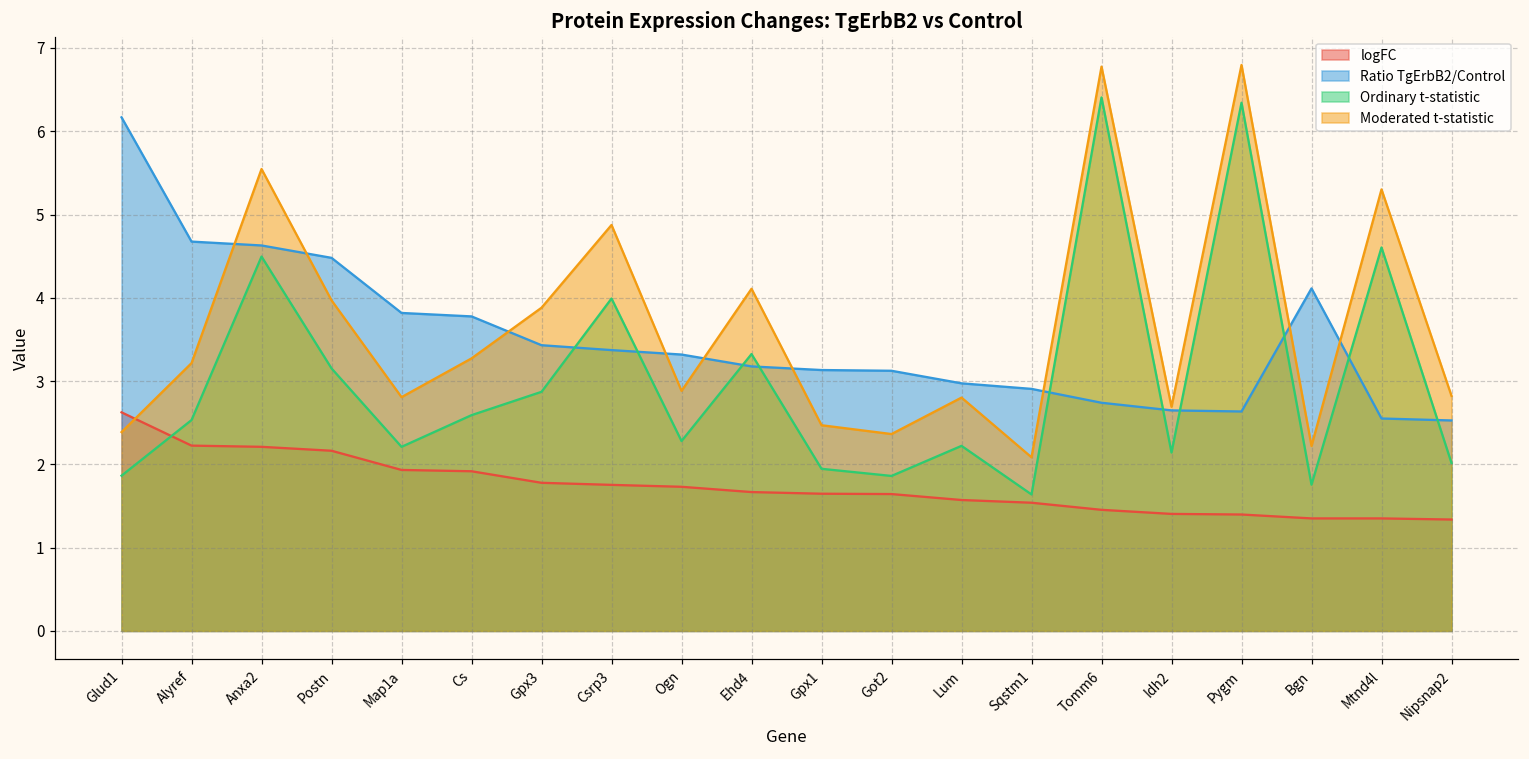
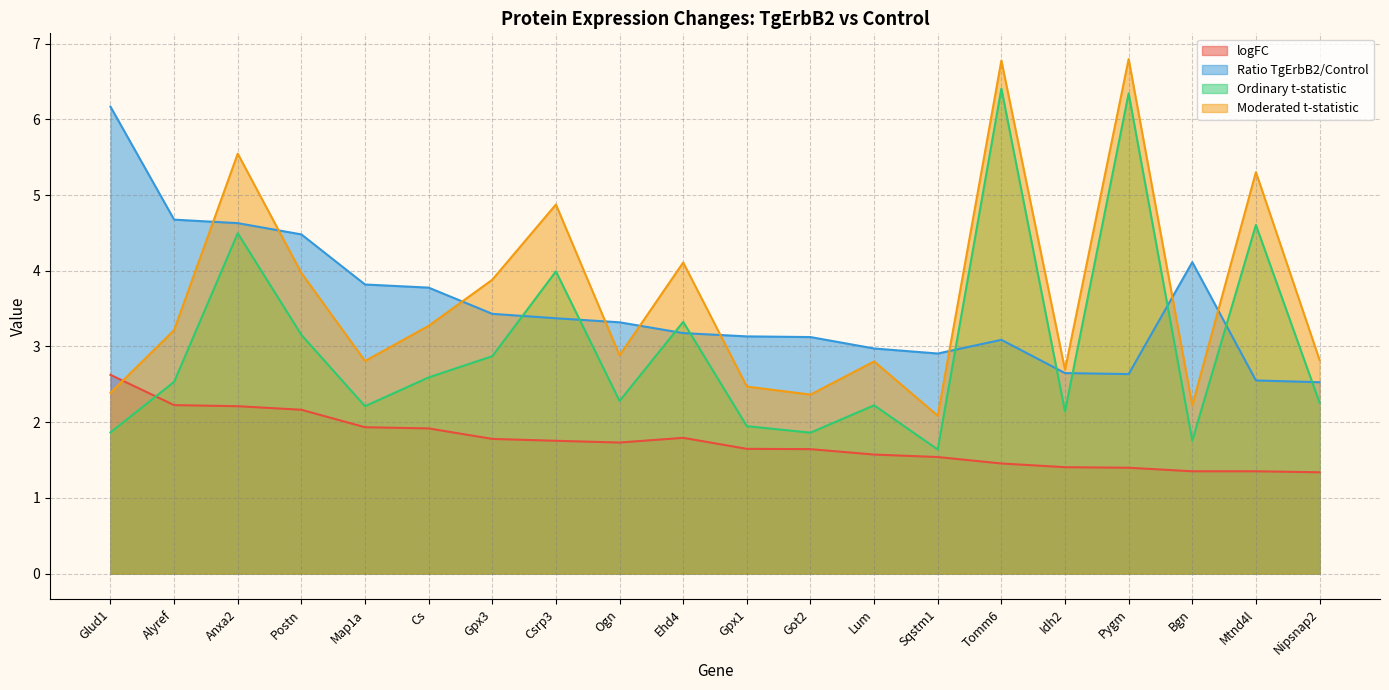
  {
    "logFC": {
      "Glud1": 2.6,
      "Alyref": 2.2,
      "Anxa2": 2.2,
      "Postn": 2.2,
      "Map1a": 1.9,
      "Cs": 1.9,
      "Gpx3": 1.8,
      "Csrp3": 1.8,
      "Ogn": 1.7,
-     "Ehd4": 1.7,
+     "Ehd4": 1.8,
      "Gpx1": 1.6,
      "Got2": 1.6,
      "Lum": 1.6,
      "Sqstm1": 1.5,
      "Tomm6": 1.5,
      "Idh2": 1.4,
      "Pygm": 1.4,
      "Bgn": 1.4,
      "Mtnd4l": 1.4,
      "Nipsnap2": 1.3
    },
    "Ratio TgErbB2/Control": {
      "Glud1": 6.2,
      "Alyref": 4.7,
      "Anxa2": 4.6,
      "Postn": 4.5,
      "Map1a": 3.8,
      "Cs": 3.8,
      "Gpx3": 3.4,
      "Csrp3": 3.4,
      "Ogn": 3.3,
      "Ehd4": 3.2,
      "Gpx1": 3.1,
      "Got2": 3.1,
      "Lum": 3.0,
      "Sqstm1": 2.9,
-     "Tomm6": 2.7,
+     "Tomm6": 3.1,
      "Idh2": 2.6,
      "Pygm": 2.6,
      "Bgn": 4.1,
      "Mtnd4l": 2.6,
      "Nipsnap2": 2.5
    },
    "Ordinary t-statistic": {
      "Glud1": 1.9,
      "Alyref": 2.5,
      "Anxa2": 4.5,
      "Postn": 3.2,
      "Map1a": 2.2,
      "Cs": 2.6,
      "Gpx3": 2.9,
      "Csrp3": 4.0,
      "Ogn": 2.3,
      "Ehd4": 3.3,
      "Gpx1": 1.9,
      "Got2": 1.9,
      "Lum": 2.2,
      "Sqstm1": 1.6,
      "Tomm6": 6.4,
      "Idh2": 2.1,
      "Pygm": 6.3,
      "Bgn": 1.8,
      "Mtnd4l": 4.6,
-     "Nipsnap2": 2.0
+     "Nipsnap2": 2.3
    },
    "Moderated t-statistic": {
      "Glud1": 2.4,
      "Alyref": 3.2,
      "Anxa2": 5.5,
      "Postn": 4.0,
      "Map1a": 2.8,
      "Cs": 3.3,
      "Gpx3": 3.9,
      "Csrp3": 4.9,
      "Ogn": 2.9,
      "Ehd4": 4.1,
      "Gpx1": 2.5,
      "Got2": 2.4,
      "Lum": 2.8,
      "Sqstm1": 2.1,
      "Tomm6": 6.8,
      "Idh2": 2.7,
      "Pygm": 6.8,
      "Bgn": 2.2,
      "Mtnd4l": 5.3,
      "Nipsnap2": 2.8
    }
  }
